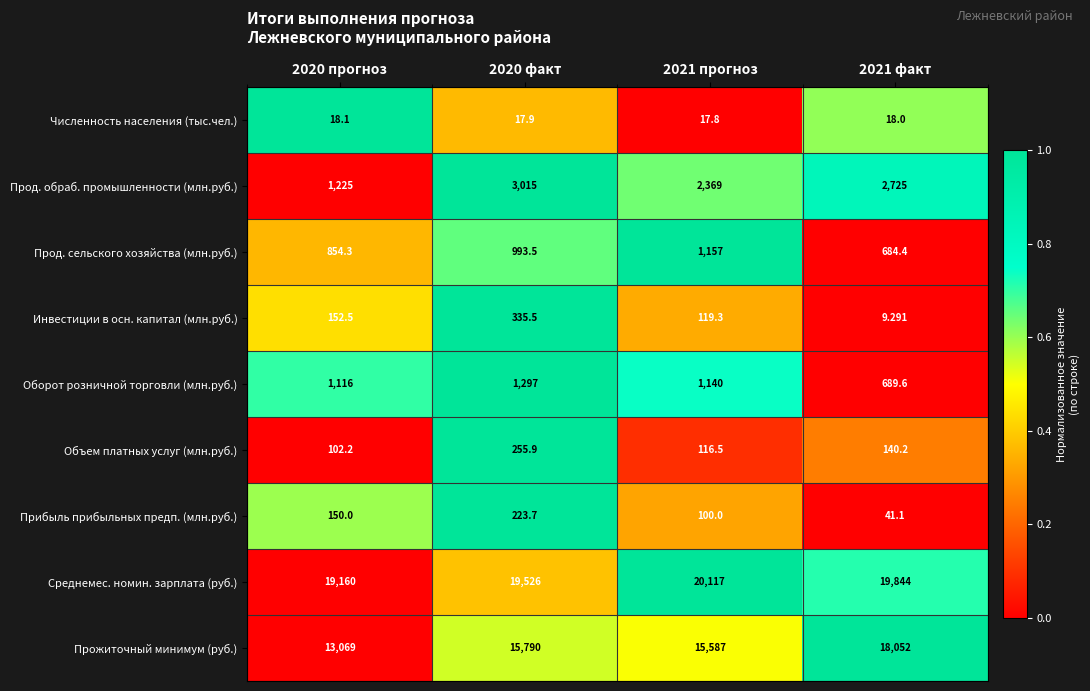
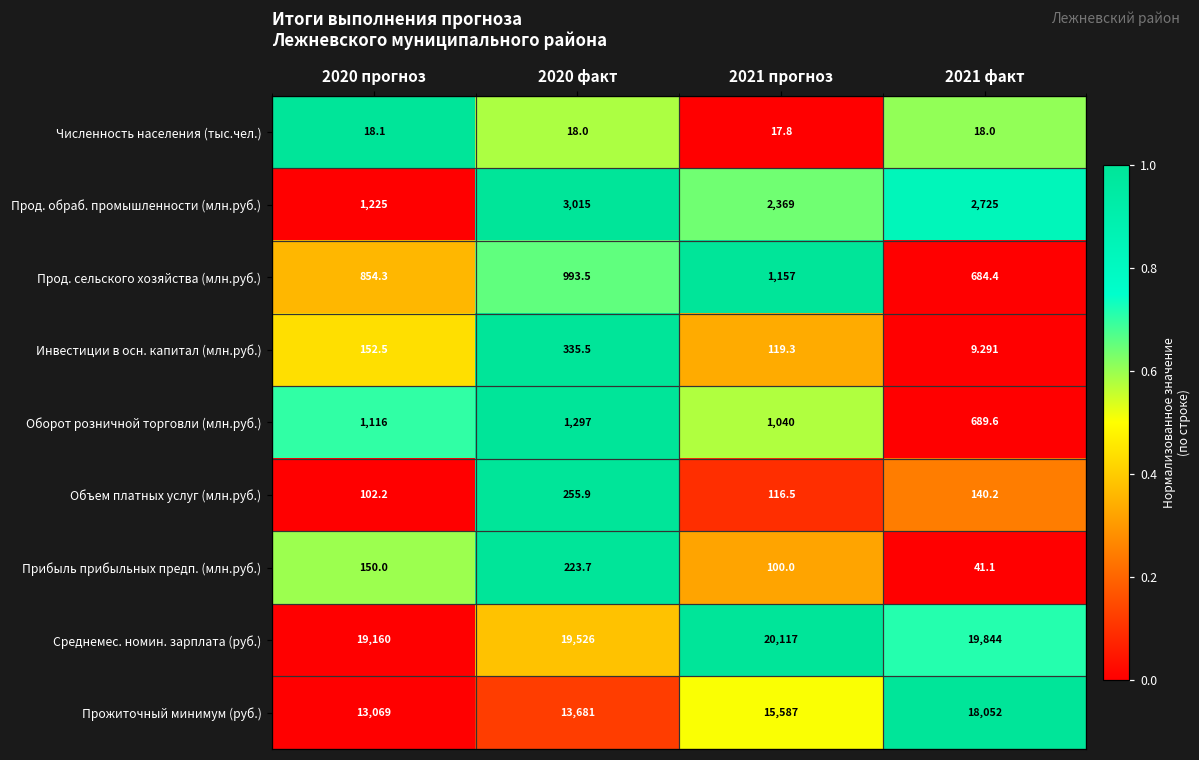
  {
    "Численность населения (тыс.чел.)": {
      "2020 прогноз": "18.1",
-     "2020 факт": "17.9",
+     "2020 факт": "18.0",
      "2021 прогноз": "17.8",
      "2021 факт": "18.0"
    },
    "Прод. обраб. промышленности (млн.руб.)": {
      "2020 прогноз": "1,225",
      "2020 факт": "3,015",
      "2021 прогноз": "2,369",
      "2021 факт": "2,725"
    },
    "Прод. сельского хозяйства (млн.руб.)": {
      "2020 прогноз": "854.3",
      "2020 факт": "993.5",
      "2021 прогноз": "1,157",
      "2021 факт": "684.4"
    },
    "Инвестиции в осн. капитал (млн.руб.)": {
      "2020 прогноз": "152.5",
      "2020 факт": "335.5",
      "2021 прогноз": "119.3",
      "2021 факт": "9.291"
    },
    "Оборот розничной торговли (млн.руб.)": {
      "2020 прогноз": "1,116",
      "2020 факт": "1,297",
-     "2021 прогноз": "1,140",
+     "2021 прогноз": "1,040",
      "2021 факт": "689.6"
    },
    "Объем платных услуг (млн.руб.)": {
      "2020 прогноз": "102.2",
      "2020 факт": "255.9",
      "2021 прогноз": "116.5",
      "2021 факт": "140.2"
    },
    "Прибыль прибыльных предп. (млн.руб.)": {
      "2020 прогноз": "150.0",
      "2020 факт": "223.7",
      "2021 прогноз": "100.0",
      "2021 факт": "41.1"
    },
    "Среднемес. номин. зарплата (руб.)": {
      "2020 прогноз": "19,160",
      "2020 факт": "19,526",
      "2021 прогноз": "20,117",
      "2021 факт": "19,844"
    },
    "Прожиточный минимум (руб.)": {
      "2020 прогноз": "13,069",
-     "2020 факт": "15,790",
+     "2020 факт": "13,681",
      "2021 прогноз": "15,587",
      "2021 факт": "18,052"
    }
  }
